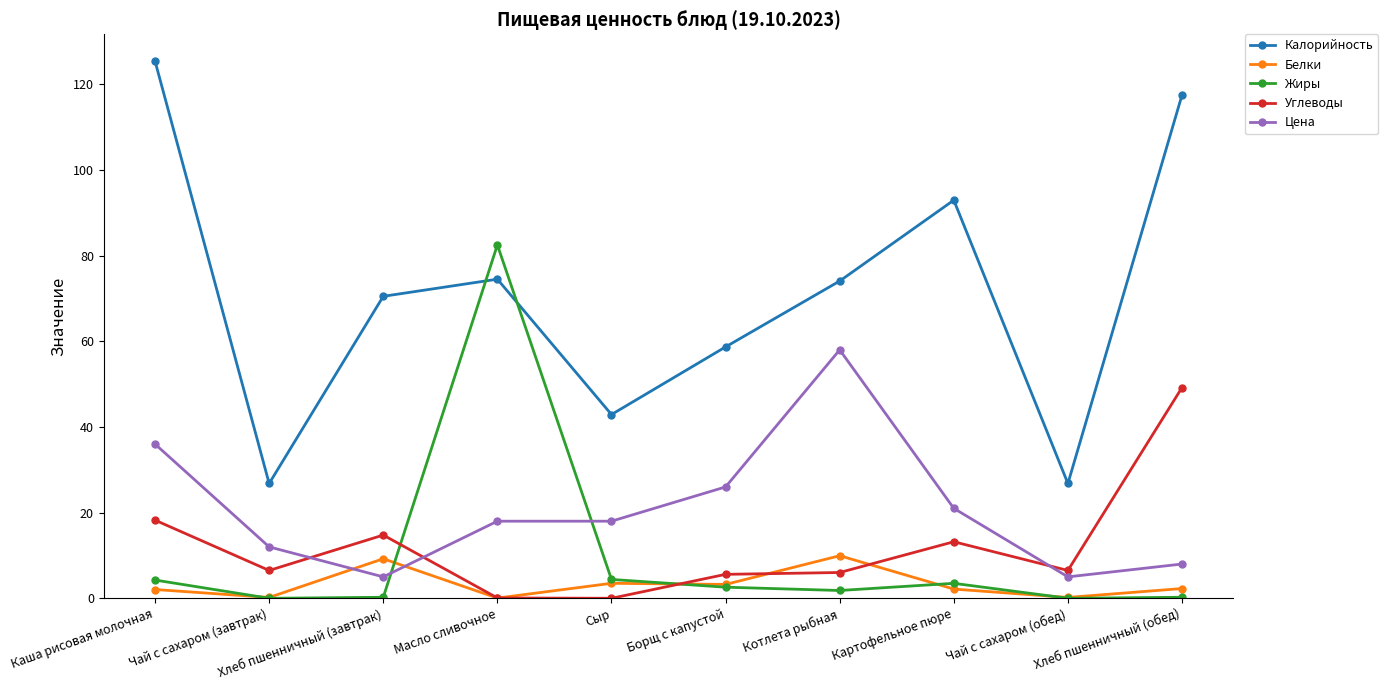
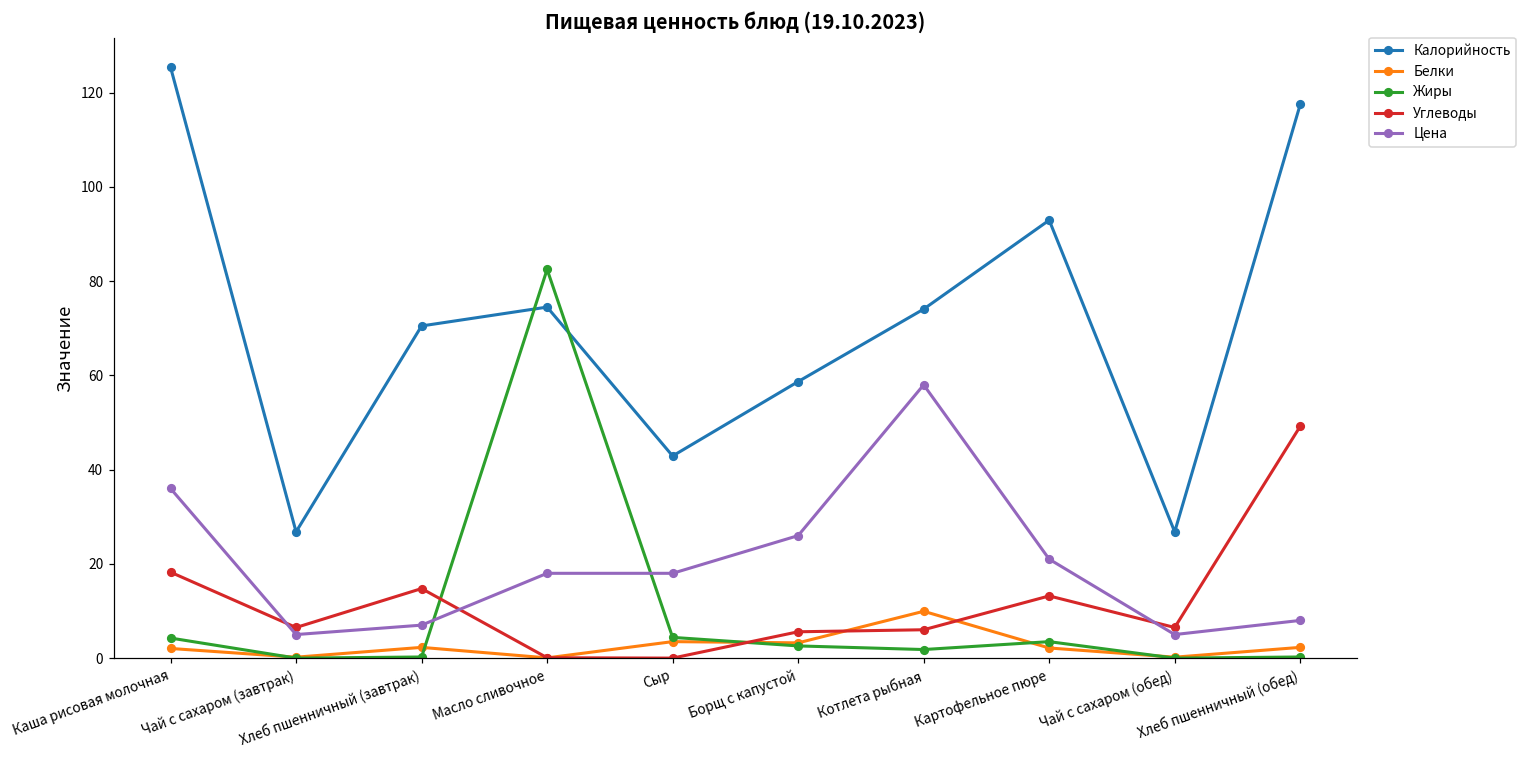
  {
    "Калорийность": {
      "Каша рисовая молочная": 125,
      "Чай с сахаром (завтрак)": 27,
      "Хлеб пшенничный (завтрак)": 71,
      "Масло сливочное": 75,
      "Сыр": 43,
      "Борщ с капустой": 59,
      "Котлета рыбная": 74,
      "Картофельное пюре": 93,
      "Чай с сахаром (обед)": 27,
      "Хлеб пшенничный (обед)": 118
    },
    "Белки": {
      "Каша рисовая молочная": 2,
-     "Хлеб пшенничный (завтрак)": 9,
+     "Хлеб пшенничный (завтрак)": 2,
      "Сыр": 4,
      "Борщ с капустой": 3,
      "Котлета рыбная": 10,
      "Картофельное пюре": 2,
      "Хлеб пшенничный (обед)": 2
    },
    "Жиры": {
      "Каша рисовая молочная": 4,
      "Хлеб пшенничный (завтрак)": 0,
      "Масло сливочное": 83,
      "Сыр": 4,
      "Борщ с капустой": 3,
      "Котлета рыбная": 2,
      "Картофельное пюре": 3,
      "Хлеб пшенничный (обед)": 0
    },
    "Углеводы": {
      "Каша рисовая молочная": 18,
      "Чай с сахаром (завтрак)": 7,
      "Хлеб пшенничный (завтрак)": 15,
      "Сыр": 0,
      "Борщ с капустой": 6,
      "Котлета рыбная": 6,
      "Картофельное пюре": 13,
      "Чай с сахаром (обед)": 7,
      "Хлеб пшенничный (обед)": 49
    },
    "Цена": {
      "Каша рисовая молочная": 36,
-     "Чай с сахаром (завтрак)": 12,
-     "Хлеб пшенничный (завтрак)": 5,
+     "Чай с сахаром (завтрак)": 5,
+     "Хлеб пшенничный (завтрак)": 7,
      "Масло сливочное": 18,
      "Сыр": 18,
      "Борщ с капустой": 26,
      "Котлета рыбная": 58,
      "Картофельное пюре": 21,
      "Чай с сахаром (обед)": 5,
      "Хлеб пшенничный (обед)": 8
    }
  }
